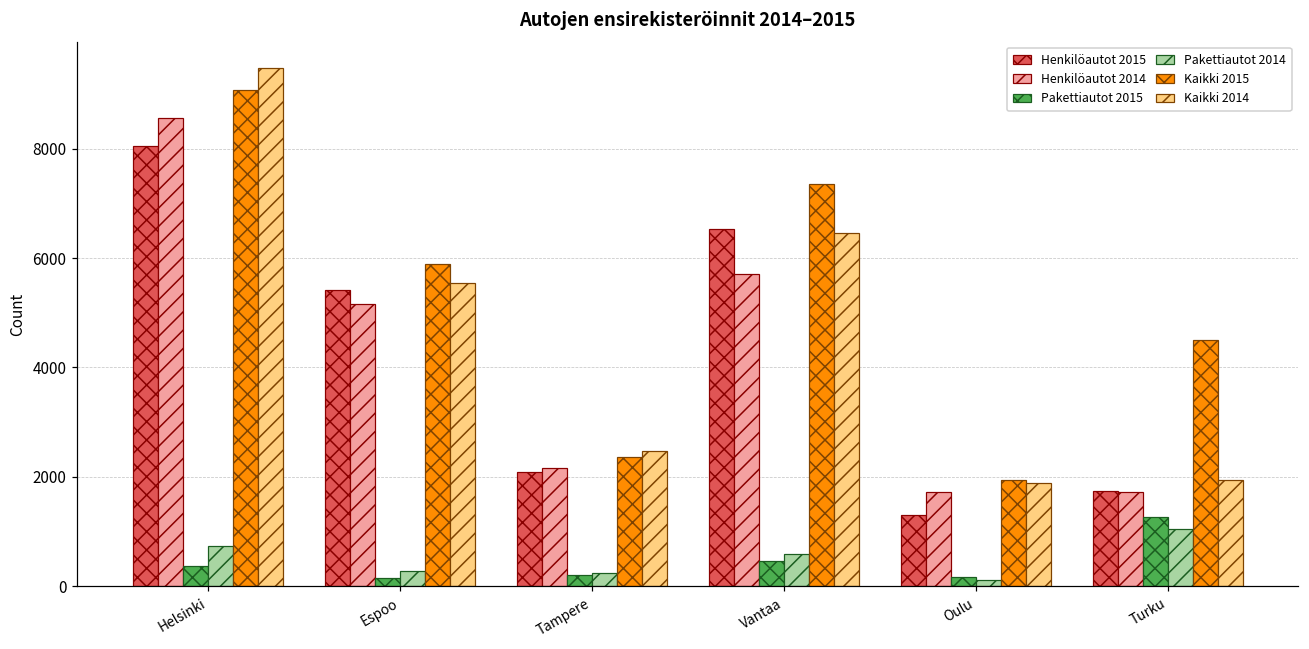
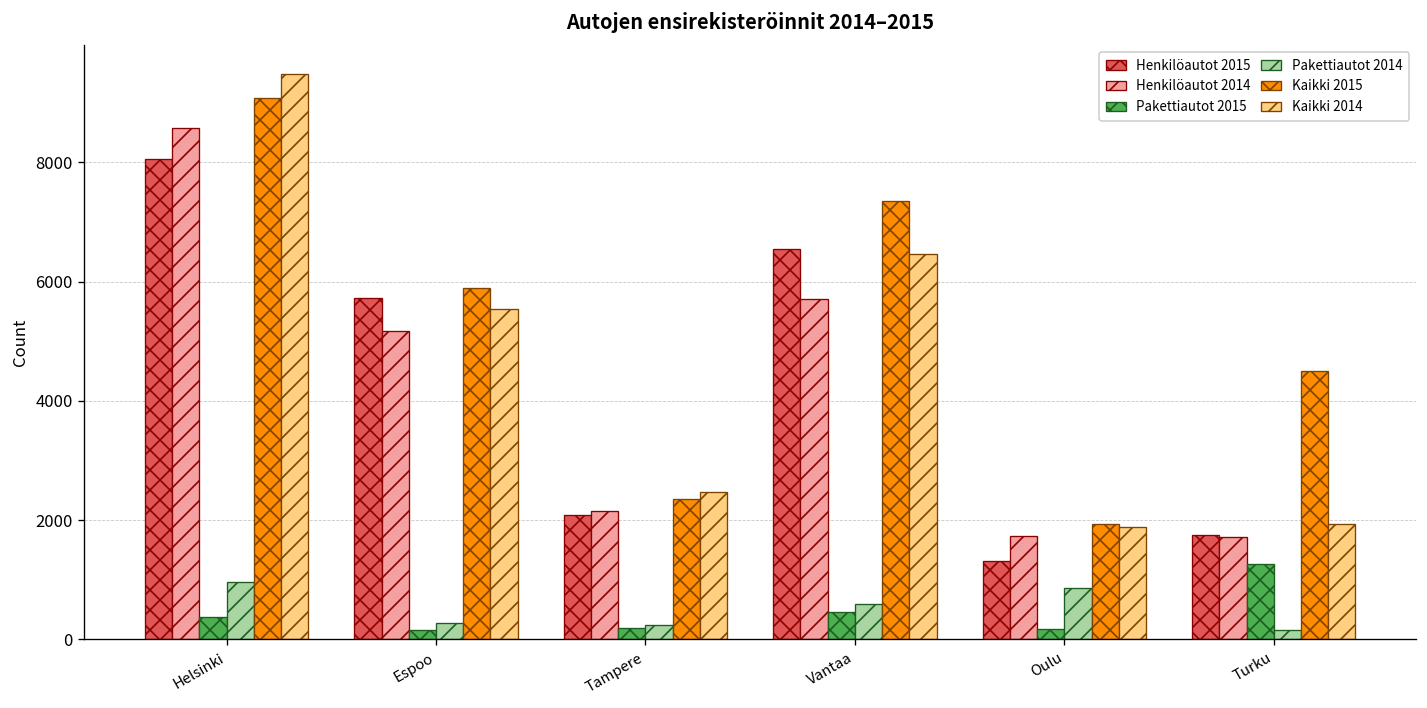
  {
    "Henkilöautot 2015": {
      "Helsinki": 8000,
-     "Espoo": 5400,
+     "Espoo": 5700,
      "Tampere": 2100,
      "Vantaa": 6500,
      "Oulu": 1300,
      "Turku": 1700
    },
    "Pakettiautot 2015": {
      "Helsinki": 400,
      "Espoo": 200,
      "Tampere": 200,
      "Vantaa": 500,
      "Oulu": 200,
      "Turku": 1300
    },
    "Pakettiautot 2014": {
-     "Helsinki": 700,
+     "Helsinki": 1000,
      "Espoo": 300,
      "Tampere": 200,
      "Vantaa": 600,
-     "Oulu": 100,
-     "Turku": 1000
+     "Oulu": 900,
+     "Turku": 200
    },
    "Kaikki 2015": {
      "Helsinki": 9100,
      "Espoo": 5900,
      "Tampere": 2400,
      "Vantaa": 7300,
      "Oulu": 1900,
      "Turku": 4500
    }
  }
